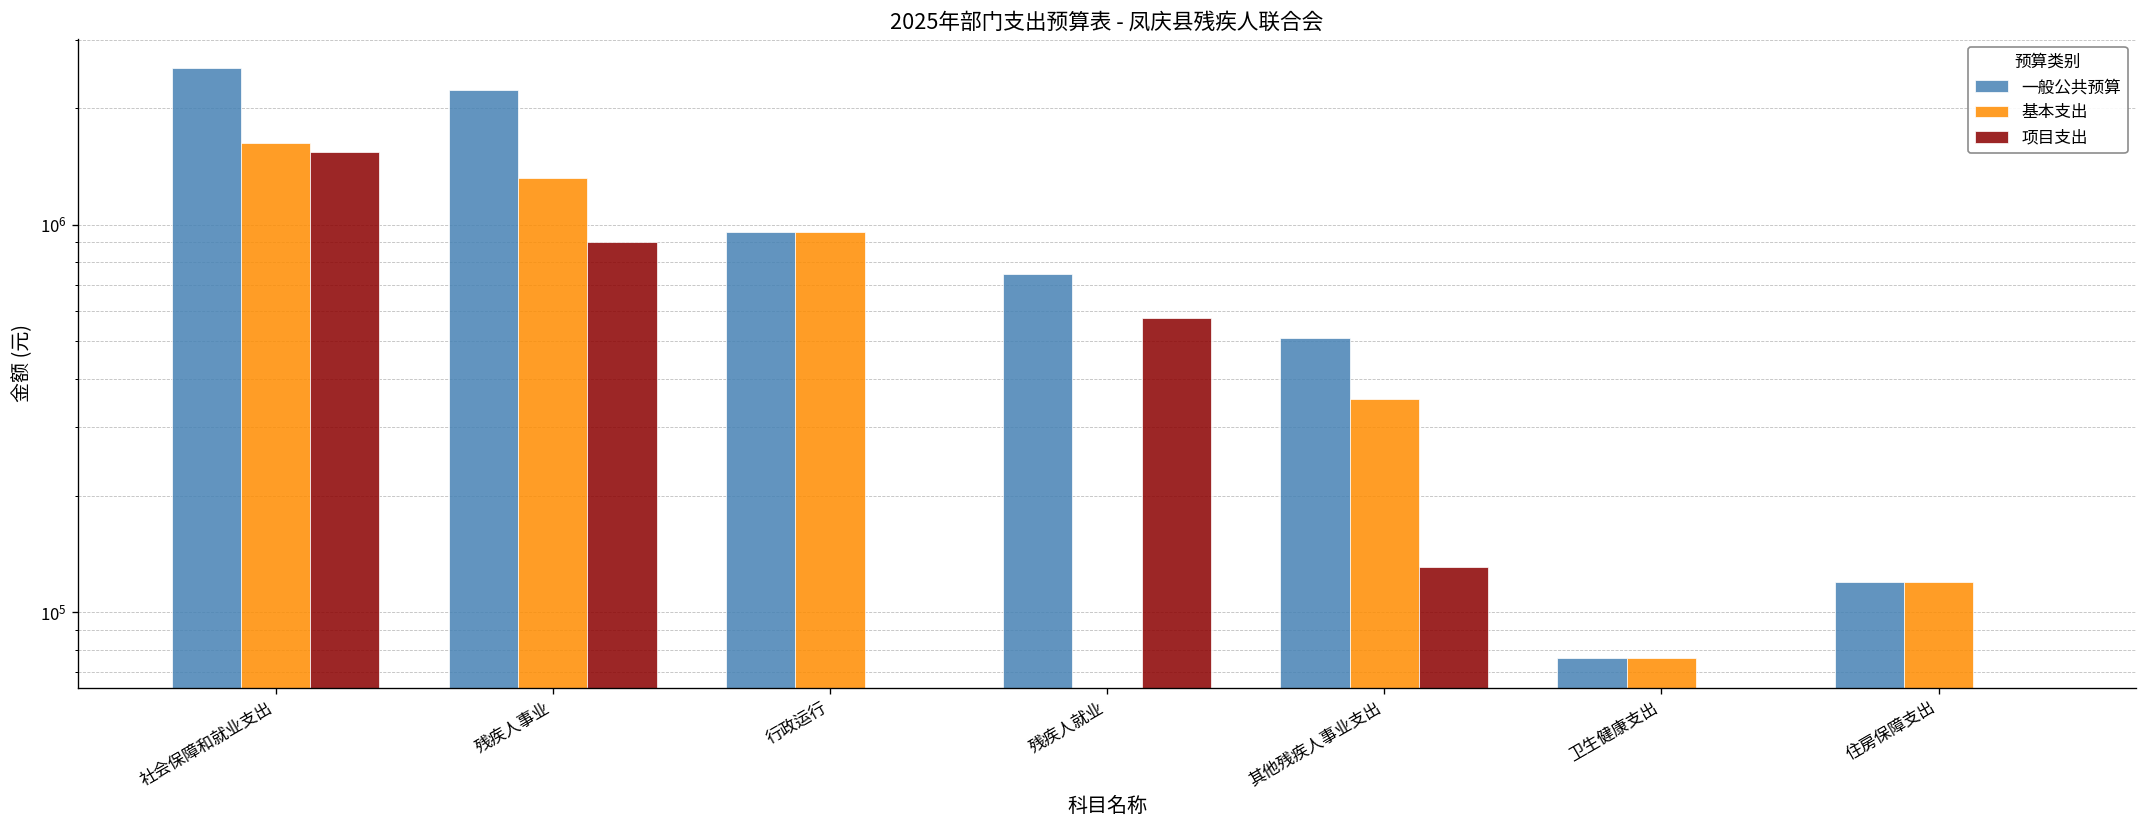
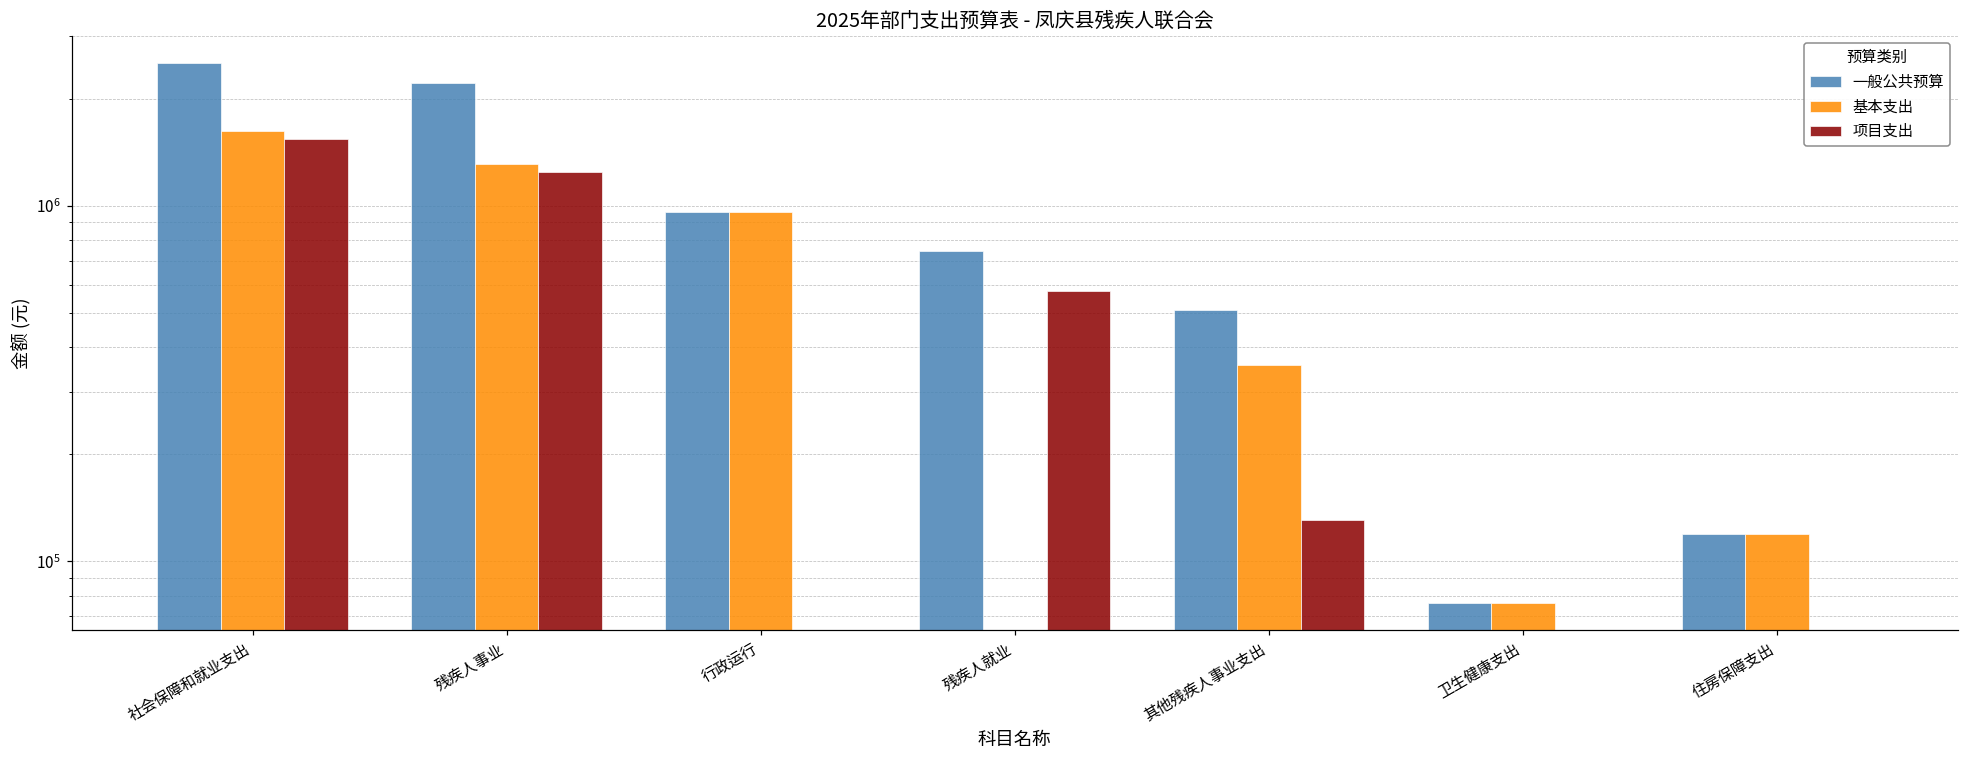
  {
    "一般公共预算": {
      "社会保障和就业支出": 2500000,
      "残疾人事业": 2200000,
      "行政运行": 960000,
      "残疾人就业": 750000,
      "其他残疾人事业支出": 510000,
      "卫生健康支出": 76000,
      "住房保障支出": 120000
    },
    "基本支出": {
      "社会保障和就业支出": 1600000,
      "残疾人事业": 1310000,
      "行政运行": 960000,
      "其他残疾人事业支出": 360000,
      "卫生健康支出": 76000,
      "住房保障支出": 120000
    },
    "项目支出": {
      "社会保障和就业支出": 1500000,
-     "残疾人事业": 900000,
+     "残疾人事业": 1250000,
      "残疾人就业": 570000,
      "其他残疾人事业支出": 131000
    }
  }
